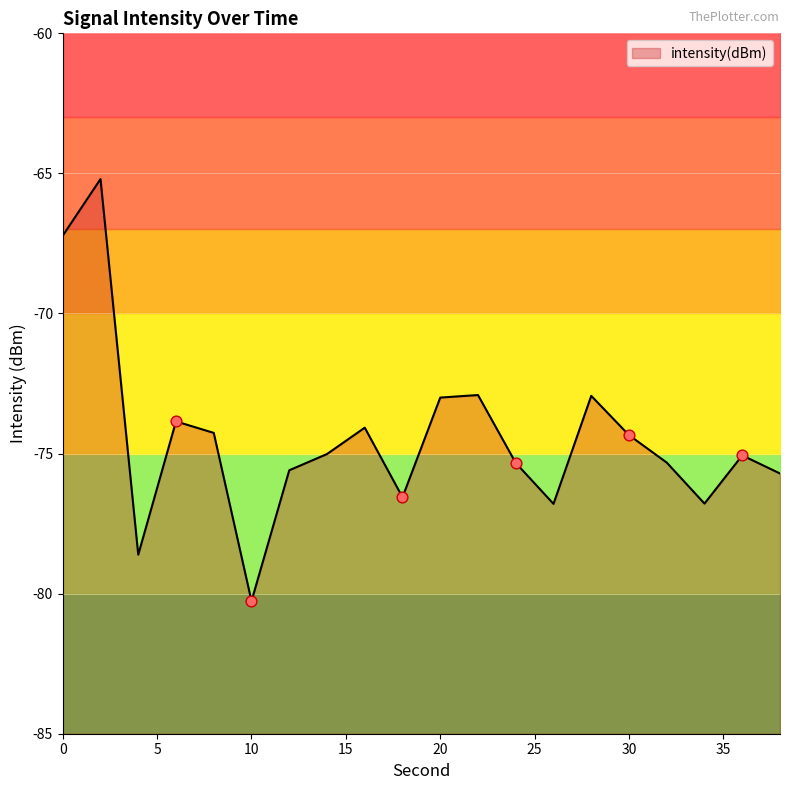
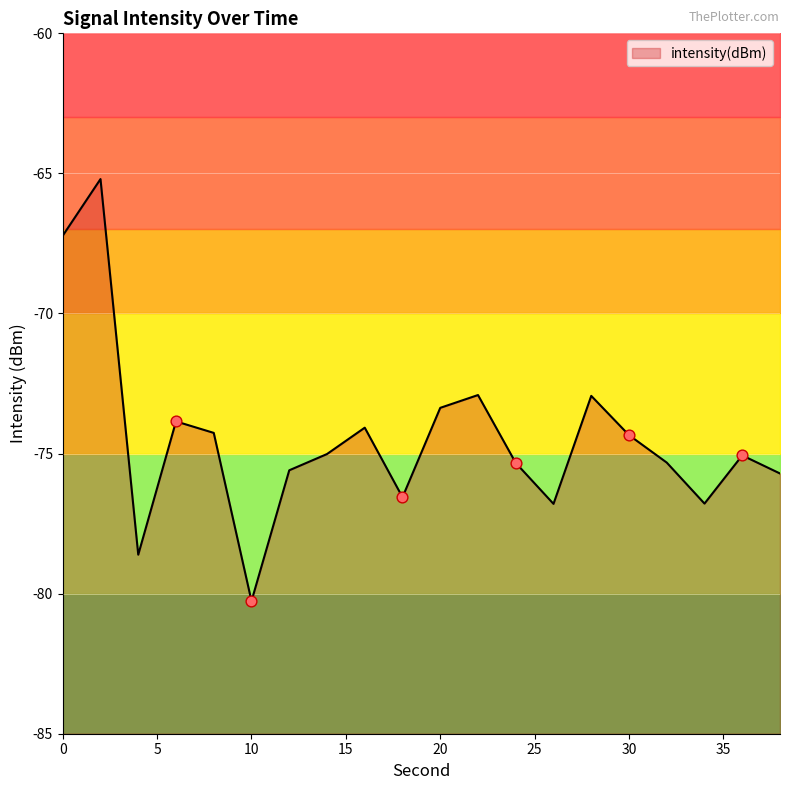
  {
    "intensity(dBm)": {
      "0": -67.2,
-     "20": -73.0
+     "20": -73.4
    }
  }
